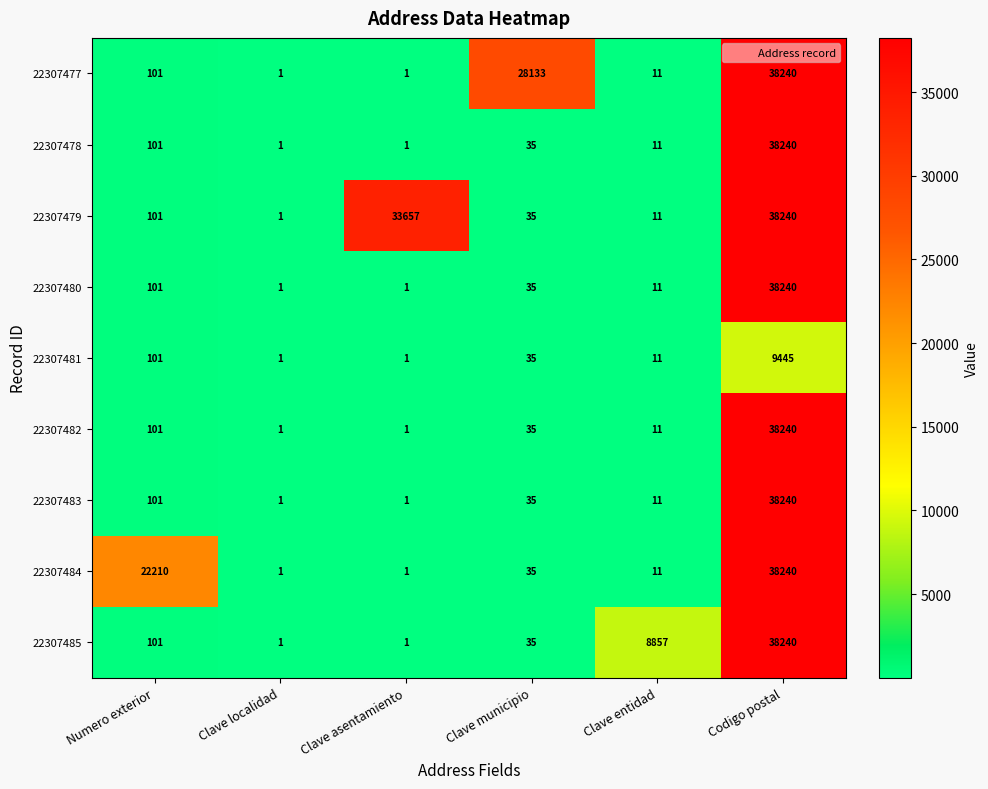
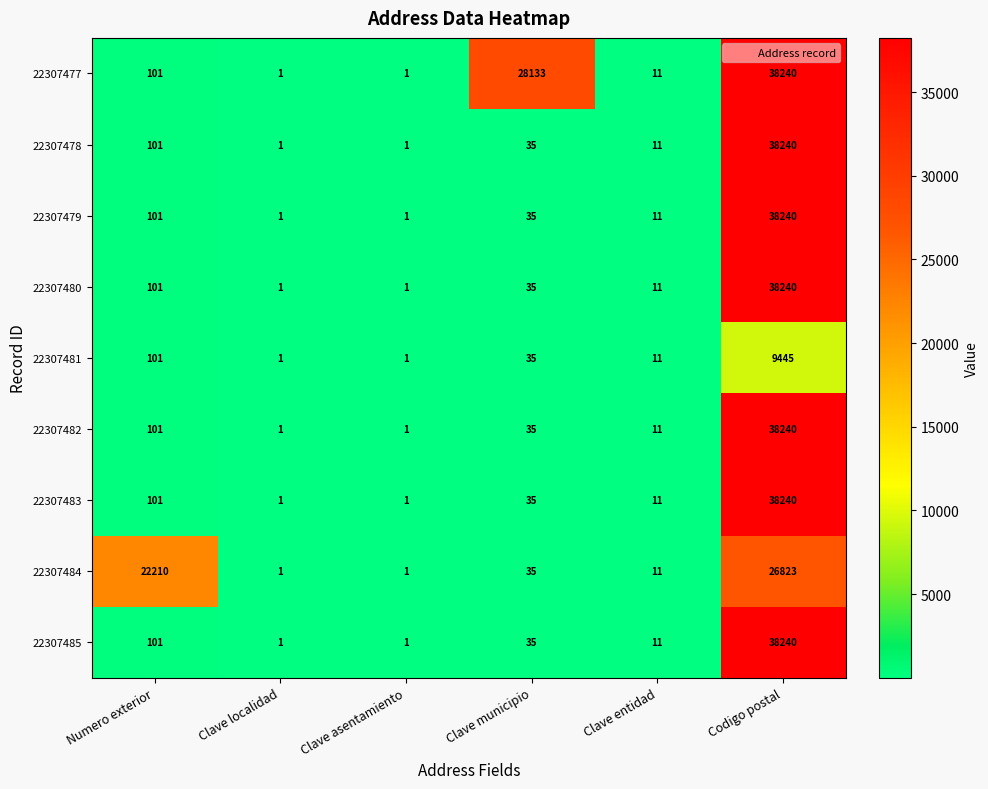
  {
    "22307477": {
      "Numero exterior": 101,
      "Clave localidad": 1,
      "Clave asentamiento": 1,
      "Clave municipio": 28133,
      "Clave entidad": 11,
      "Codigo postal": 38240
    },
    "22307478": {
      "Numero exterior": 101,
      "Clave localidad": 1,
      "Clave asentamiento": 1,
      "Clave municipio": 35,
      "Clave entidad": 11,
      "Codigo postal": 38240
    },
    "22307479": {
      "Numero exterior": 101,
      "Clave localidad": 1,
-     "Clave asentamiento": 33657,
+     "Clave asentamiento": 1,
      "Clave municipio": 35,
      "Clave entidad": 11,
      "Codigo postal": 38240
    },
    "22307480": {
      "Numero exterior": 101,
      "Clave localidad": 1,
      "Clave asentamiento": 1,
      "Clave municipio": 35,
      "Clave entidad": 11,
      "Codigo postal": 38240
    },
    "22307481": {
      "Numero exterior": 101,
      "Clave localidad": 1,
      "Clave asentamiento": 1,
      "Clave municipio": 35,
      "Clave entidad": 11,
      "Codigo postal": 9445
    },
    "22307482": {
      "Numero exterior": 101,
      "Clave localidad": 1,
      "Clave asentamiento": 1,
      "Clave municipio": 35,
      "Clave entidad": 11,
      "Codigo postal": 38240
    },
    "22307483": {
      "Numero exterior": 101,
      "Clave localidad": 1,
      "Clave asentamiento": 1,
      "Clave municipio": 35,
      "Clave entidad": 11,
      "Codigo postal": 38240
    },
    "22307484": {
      "Numero exterior": 22210,
      "Clave localidad": 1,
      "Clave asentamiento": 1,
      "Clave municipio": 35,
      "Clave entidad": 11,
-     "Codigo postal": 38240
+     "Codigo postal": 26823
    },
    "22307485": {
      "Numero exterior": 101,
      "Clave localidad": 1,
      "Clave asentamiento": 1,
      "Clave municipio": 35,
-     "Clave entidad": 8857,
+     "Clave entidad": 11,
      "Codigo postal": 38240
    }
  }
